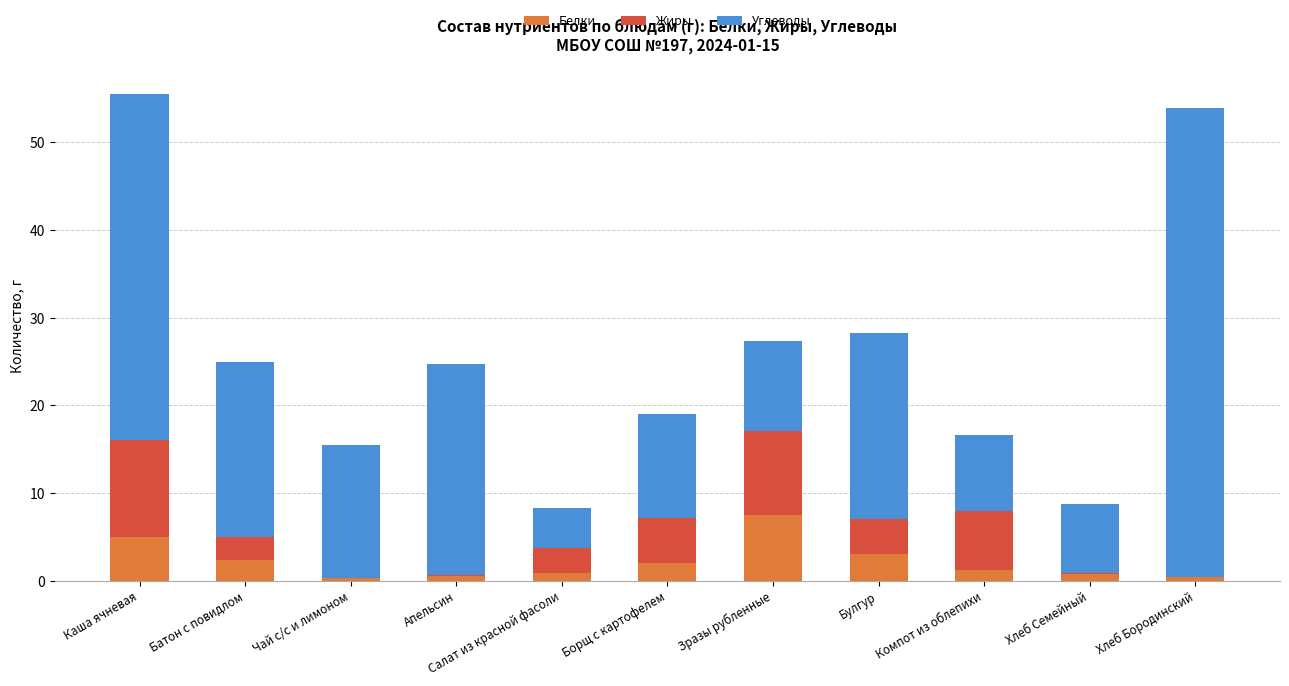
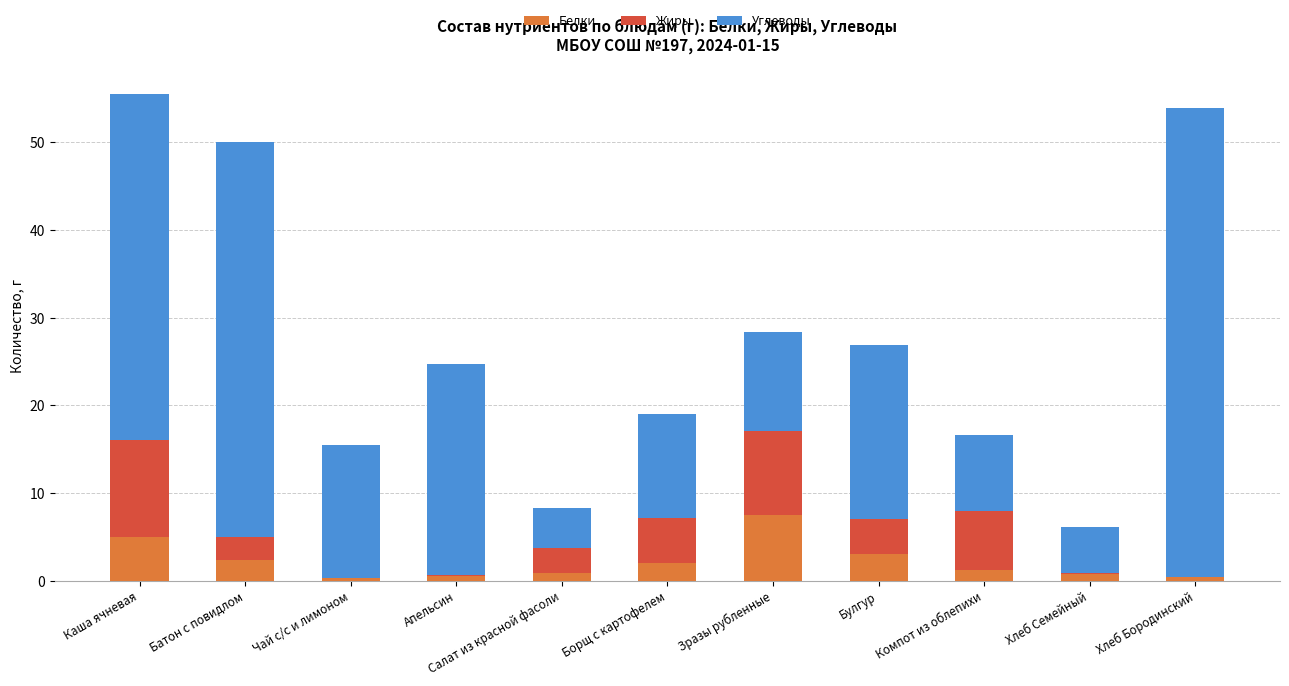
  {
    "Углеводы": {
      "Каша ячневая": 39,
-     "Батон с повидлом": 20,
+     "Батон с повидлом": 45,
      "Чай с/с и лимоном": 15,
      "Апельсин": 24,
      "Салат из красной фасоли": 5,
      "Борщ с картофелем": 12,
-     "Зразы рубленные": 10,
-     "Булгур": 21,
+     "Зразы рубленные": 11,
+     "Булгур": 20,
      "Компот из облепихи": 9,
-     "Хлеб Семейный": 8,
+     "Хлеб Семейный": 5,
      "Хлеб Бородинский": 53
    }
  }
